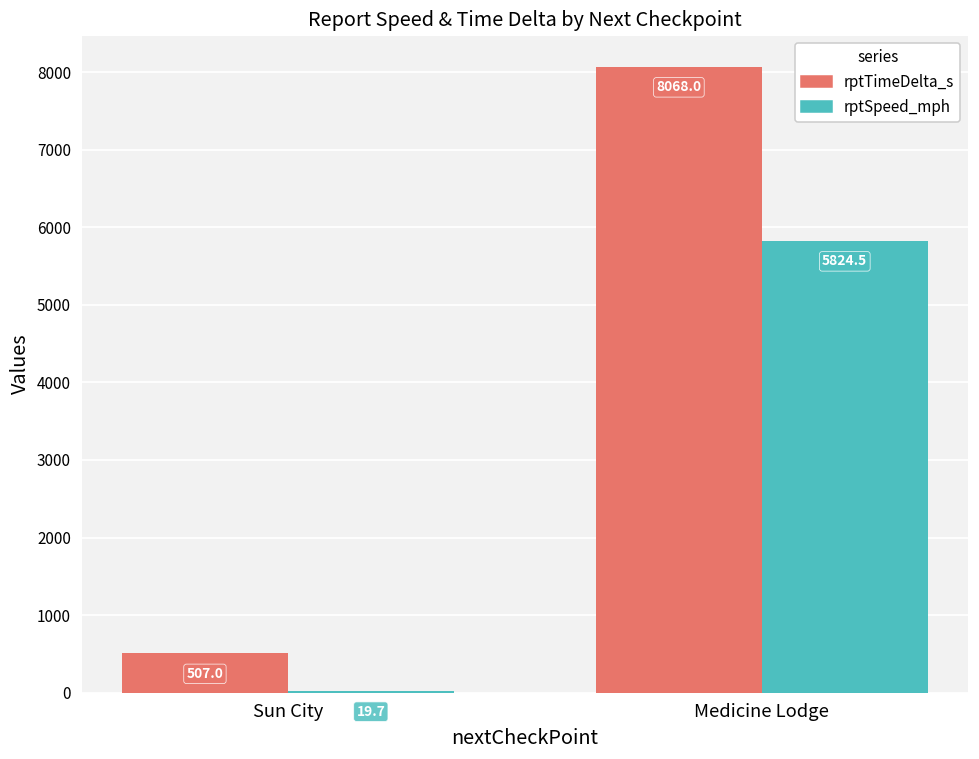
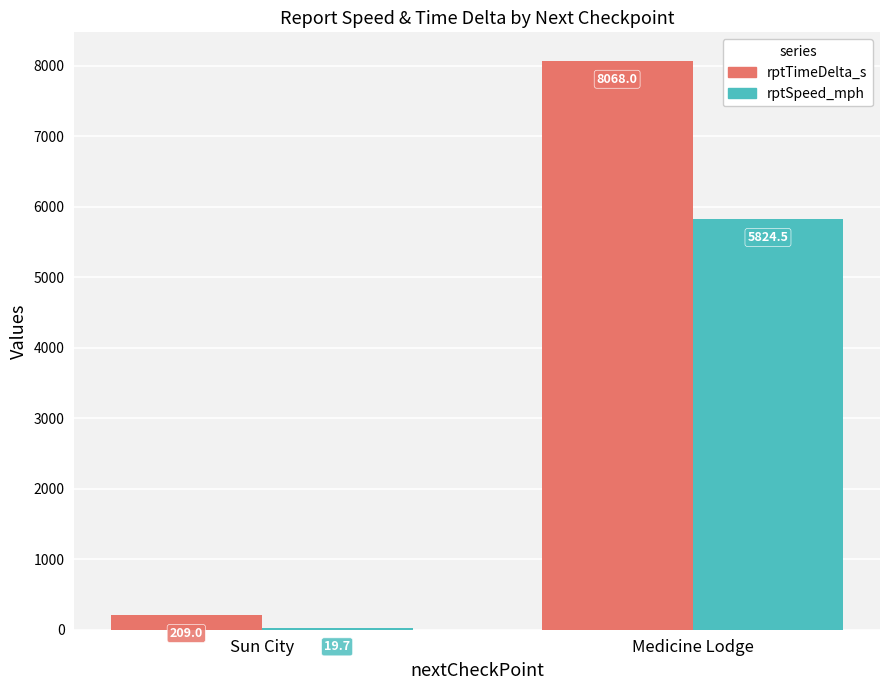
  {
    "rptTimeDelta_s": {
-     "Sun City": 507.0
+     "Sun City": 209.0
    }
  }
